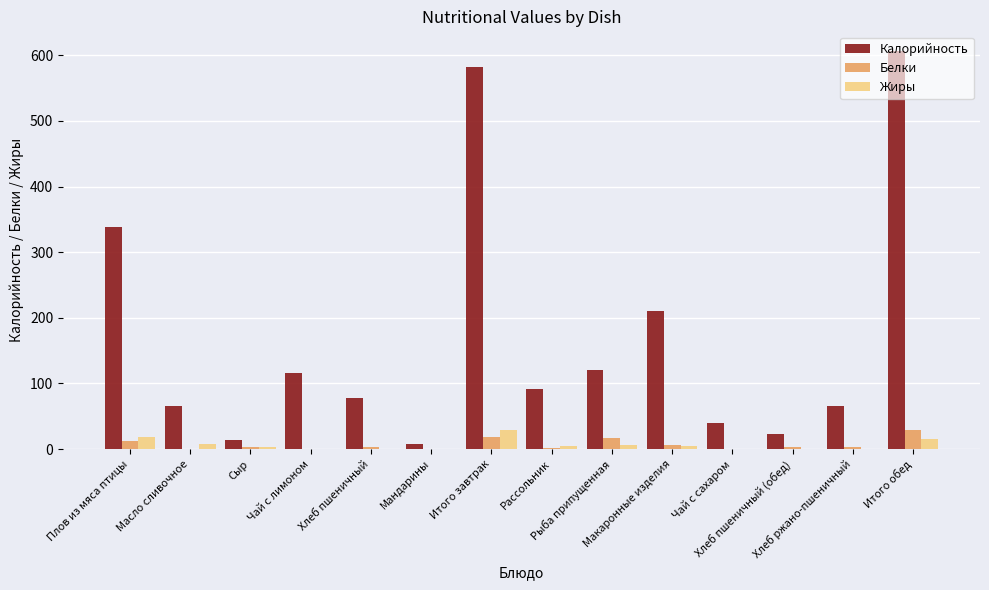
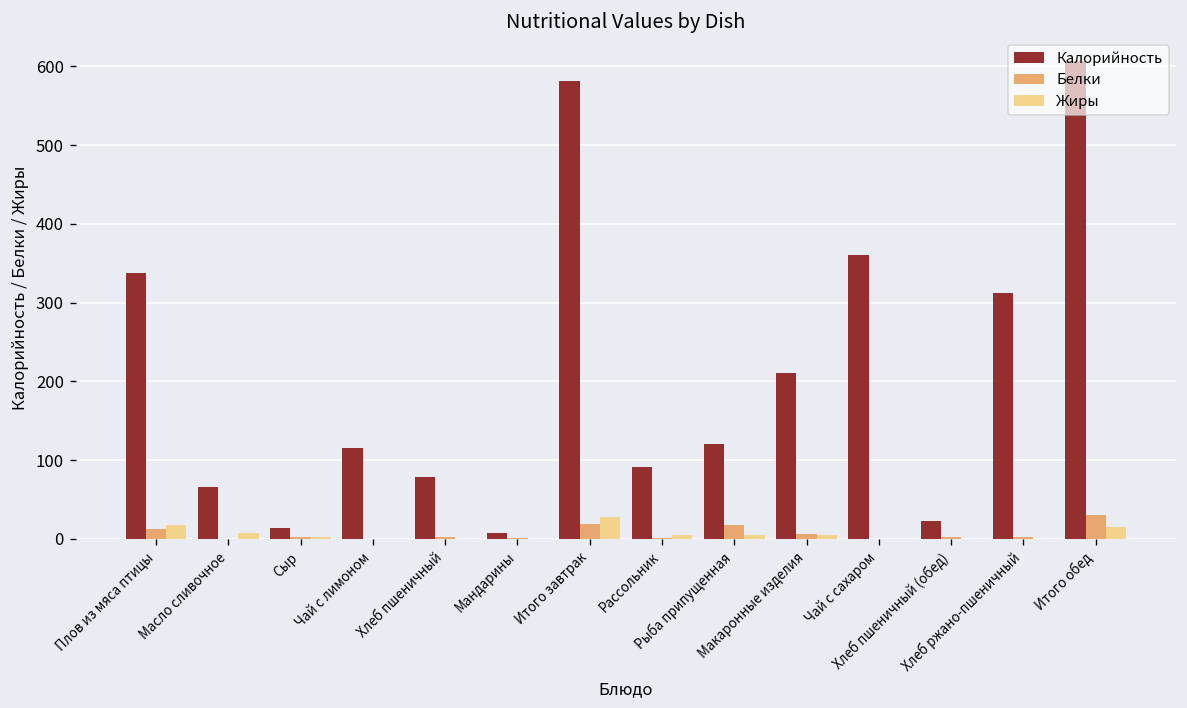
  {
    "Калорийность": {
      "Плов из мяса птицы": 340,
      "Масло сливочное": 70,
      "Сыр": 10,
      "Чай с лимоном": 120,
      "Хлеб пшеничный": 80,
      "Мандарины": 10,
      "Итого завтрак": 580,
      "Рассольник": 90,
      "Рыба припущенная": 120,
      "Макаронные изделия": 210,
-     "Чай с сахаром": 40,
+     "Чай с сахаром": 360,
      "Хлеб пшеничный (обед)": 20,
-     "Хлеб ржано-пшеничный": 70
+     "Хлеб ржано-пшеничный": 310
    }
  }
